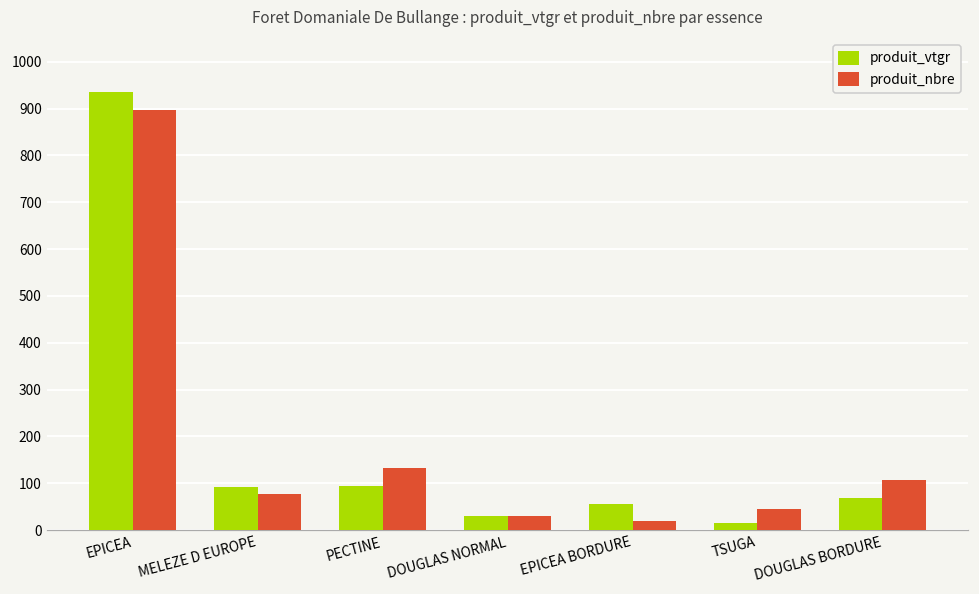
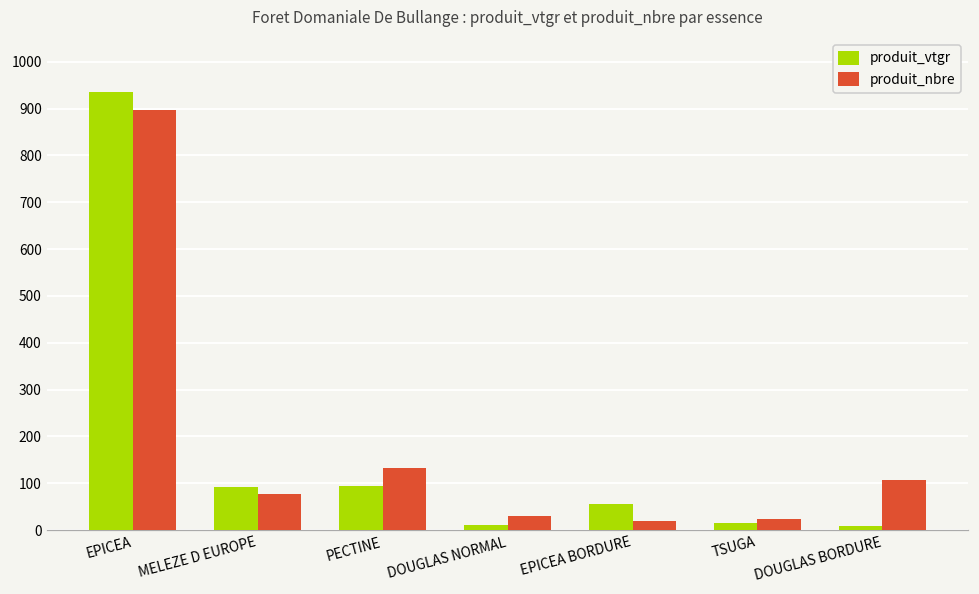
  {
    "produit_vtgr": {
      "EPICEA": 940,
      "MELEZE D EUROPE": 90,
      "PECTINE": 90,
-     "DOUGLAS NORMAL": 30,
+     "DOUGLAS NORMAL": 10,
      "EPICEA BORDURE": 60,
      "TSUGA": 10,
-     "DOUGLAS BORDURE": 70
+     "DOUGLAS BORDURE": 10
    },
    "produit_nbre": {
      "EPICEA": 900,
      "MELEZE D EUROPE": 80,
      "PECTINE": 130,
      "DOUGLAS NORMAL": 30,
      "EPICEA BORDURE": 20,
-     "TSUGA": 40,
+     "TSUGA": 20,
      "DOUGLAS BORDURE": 110
    }
  }
